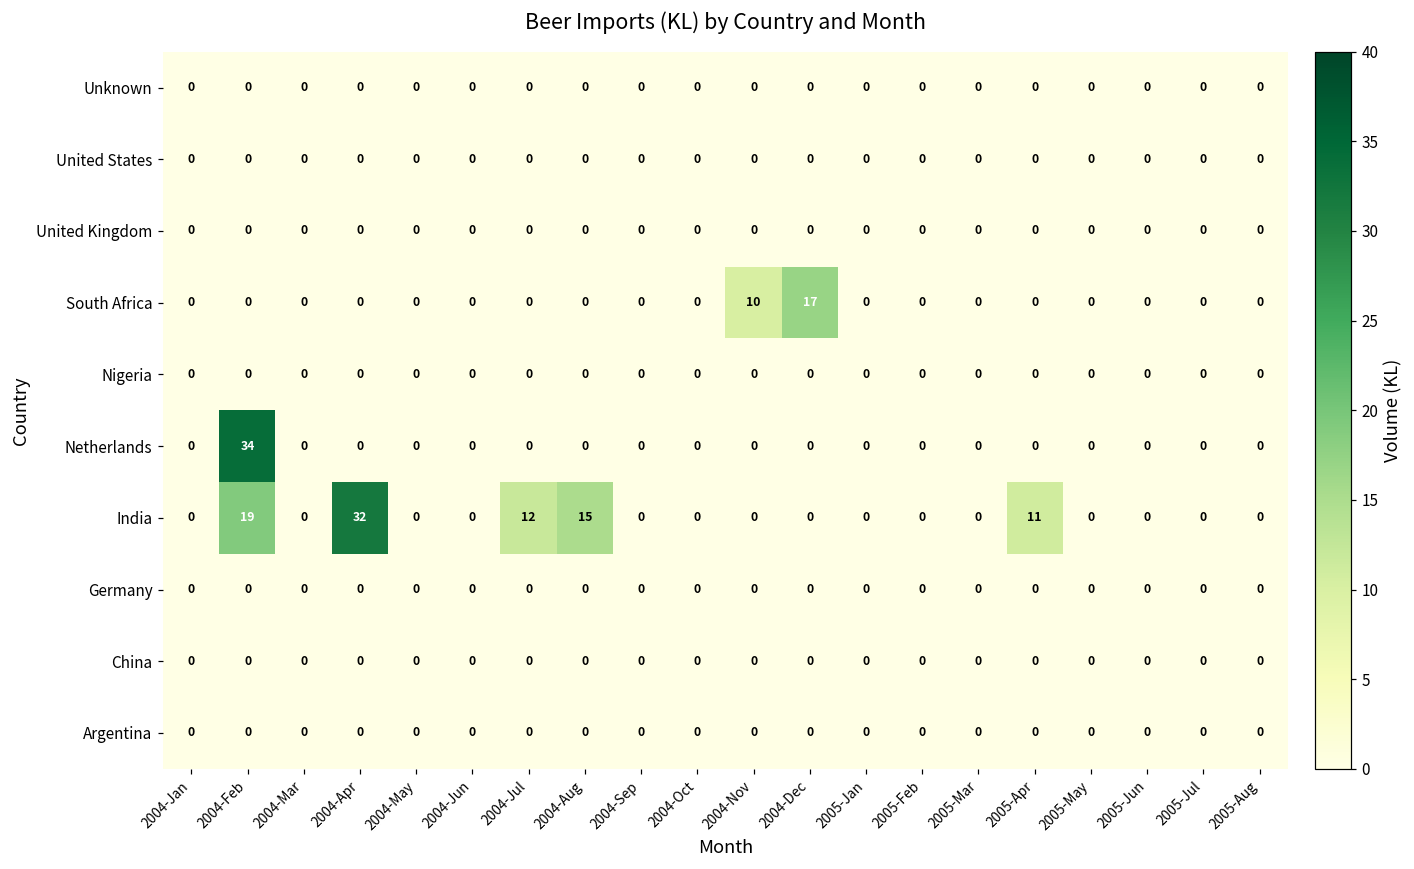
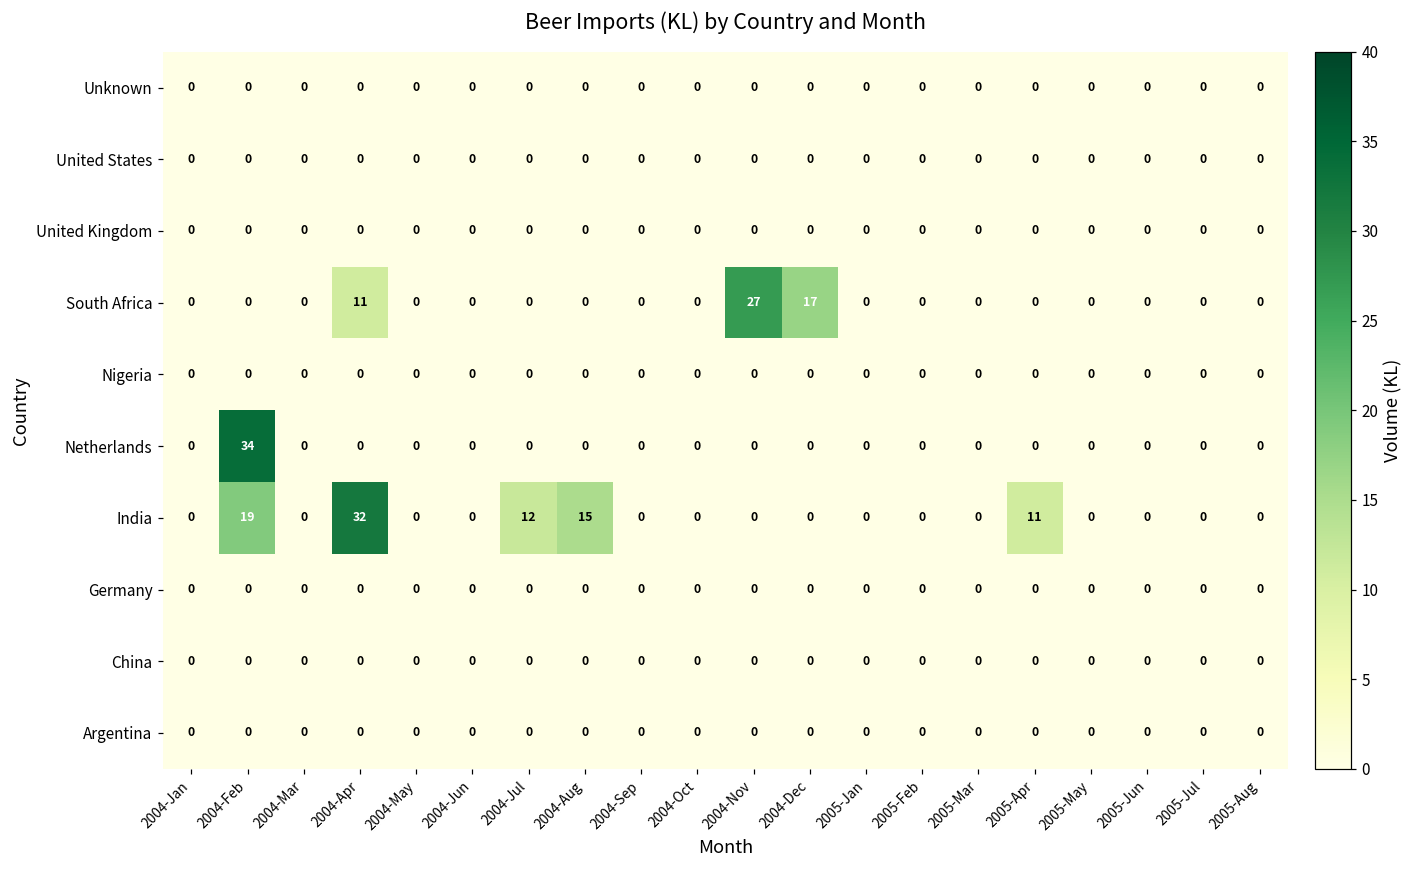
  {
    "Unknown": {
      "2004-Jan": 0,
      "2004-Feb": 0,
      "2004-Mar": 0,
      "2004-Apr": 0,
      "2004-May": 0,
      "2004-Jun": 0,
      "2004-Jul": 0,
      "2004-Aug": 0,
      "2004-Sep": 0,
      "2004-Oct": 0,
      "2004-Nov": 0,
      "2004-Dec": 0,
      "2005-Jan": 0,
      "2005-Feb": 0,
      "2005-Mar": 0,
      "2005-Apr": 0,
      "2005-May": 0,
      "2005-Jun": 0,
      "2005-Jul": 0,
      "2005-Aug": 0
    },
    "United States": {
      "2004-Jan": 0,
      "2004-Feb": 0,
      "2004-Mar": 0,
      "2004-Apr": 0,
      "2004-May": 0,
      "2004-Jun": 0,
      "2004-Jul": 0,
      "2004-Aug": 0,
      "2004-Sep": 0,
      "2004-Oct": 0,
      "2004-Nov": 0,
      "2004-Dec": 0,
      "2005-Jan": 0,
      "2005-Feb": 0,
      "2005-Mar": 0,
      "2005-Apr": 0,
      "2005-May": 0,
      "2005-Jun": 0,
      "2005-Jul": 0,
      "2005-Aug": 0
    },
    "United Kingdom": {
      "2004-Jan": 0,
      "2004-Feb": 0,
      "2004-Mar": 0,
      "2004-Apr": 0,
      "2004-May": 0,
      "2004-Jun": 0,
      "2004-Jul": 0,
      "2004-Aug": 0,
      "2004-Sep": 0,
      "2004-Oct": 0,
      "2004-Nov": 0,
      "2004-Dec": 0,
      "2005-Jan": 0,
      "2005-Feb": 0,
      "2005-Mar": 0,
      "2005-Apr": 0,
      "2005-May": 0,
      "2005-Jun": 0,
      "2005-Jul": 0,
      "2005-Aug": 0
    },
    "South Africa": {
      "2004-Jan": 0,
      "2004-Feb": 0,
      "2004-Mar": 0,
-     "2004-Apr": 0,
+     "2004-Apr": 11,
      "2004-May": 0,
      "2004-Jun": 0,
      "2004-Jul": 0,
      "2004-Aug": 0,
      "2004-Sep": 0,
      "2004-Oct": 0,
-     "2004-Nov": 10,
+     "2004-Nov": 27,
      "2004-Dec": 17,
      "2005-Jan": 0,
      "2005-Feb": 0,
      "2005-Mar": 0,
      "2005-Apr": 0,
      "2005-May": 0,
      "2005-Jun": 0,
      "2005-Jul": 0,
      "2005-Aug": 0
    },
    "Nigeria": {
      "2004-Jan": 0,
      "2004-Feb": 0,
      "2004-Mar": 0,
      "2004-Apr": 0,
      "2004-May": 0,
      "2004-Jun": 0,
      "2004-Jul": 0,
      "2004-Aug": 0,
      "2004-Sep": 0,
      "2004-Oct": 0,
      "2004-Nov": 0,
      "2004-Dec": 0,
      "2005-Jan": 0,
      "2005-Feb": 0,
      "2005-Mar": 0,
      "2005-Apr": 0,
      "2005-May": 0,
      "2005-Jun": 0,
      "2005-Jul": 0,
      "2005-Aug": 0
    },
    "Netherlands": {
      "2004-Jan": 0,
      "2004-Feb": 34,
      "2004-Mar": 0,
      "2004-Apr": 0,
      "2004-May": 0,
      "2004-Jun": 0,
      "2004-Jul": 0,
      "2004-Aug": 0,
      "2004-Sep": 0,
      "2004-Oct": 0,
      "2004-Nov": 0,
      "2004-Dec": 0,
      "2005-Jan": 0,
      "2005-Feb": 0,
      "2005-Mar": 0,
      "2005-Apr": 0,
      "2005-May": 0,
      "2005-Jun": 0,
      "2005-Jul": 0,
      "2005-Aug": 0
    },
    "India": {
      "2004-Jan": 0,
      "2004-Feb": 19,
      "2004-Mar": 0,
      "2004-Apr": 32,
      "2004-May": 0,
      "2004-Jun": 0,
      "2004-Jul": 12,
      "2004-Aug": 15,
      "2004-Sep": 0,
      "2004-Oct": 0,
      "2004-Nov": 0,
      "2004-Dec": 0,
      "2005-Jan": 0,
      "2005-Feb": 0,
      "2005-Mar": 0,
      "2005-Apr": 11,
      "2005-May": 0,
      "2005-Jun": 0,
      "2005-Jul": 0,
      "2005-Aug": 0
    },
    "Germany": {
      "2004-Jan": 0,
      "2004-Feb": 0,
      "2004-Mar": 0,
      "2004-Apr": 0,
      "2004-May": 0,
      "2004-Jun": 0,
      "2004-Jul": 0,
      "2004-Aug": 0,
      "2004-Sep": 0,
      "2004-Oct": 0,
      "2004-Nov": 0,
      "2004-Dec": 0,
      "2005-Jan": 0,
      "2005-Feb": 0,
      "2005-Mar": 0,
      "2005-Apr": 0,
      "2005-May": 0,
      "2005-Jun": 0,
      "2005-Jul": 0,
      "2005-Aug": 0
    },
    "China": {
      "2004-Jan": 0,
      "2004-Feb": 0,
      "2004-Mar": 0,
      "2004-Apr": 0,
      "2004-May": 0,
      "2004-Jun": 0,
      "2004-Jul": 0,
      "2004-Aug": 0,
      "2004-Sep": 0,
      "2004-Oct": 0,
      "2004-Nov": 0,
      "2004-Dec": 0,
      "2005-Jan": 0,
      "2005-Feb": 0,
      "2005-Mar": 0,
      "2005-Apr": 0,
      "2005-May": 0,
      "2005-Jun": 0,
      "2005-Jul": 0,
      "2005-Aug": 0
    },
    "Argentina": {
      "2004-Jan": 0,
      "2004-Feb": 0,
      "2004-Mar": 0,
      "2004-Apr": 0,
      "2004-May": 0,
      "2004-Jun": 0,
      "2004-Jul": 0,
      "2004-Aug": 0,
      "2004-Sep": 0,
      "2004-Oct": 0,
      "2004-Nov": 0,
      "2004-Dec": 0,
      "2005-Jan": 0,
      "2005-Feb": 0,
      "2005-Mar": 0,
      "2005-Apr": 0,
      "2005-May": 0,
      "2005-Jun": 0,
      "2005-Jul": 0,
      "2005-Aug": 0
    }
  }
